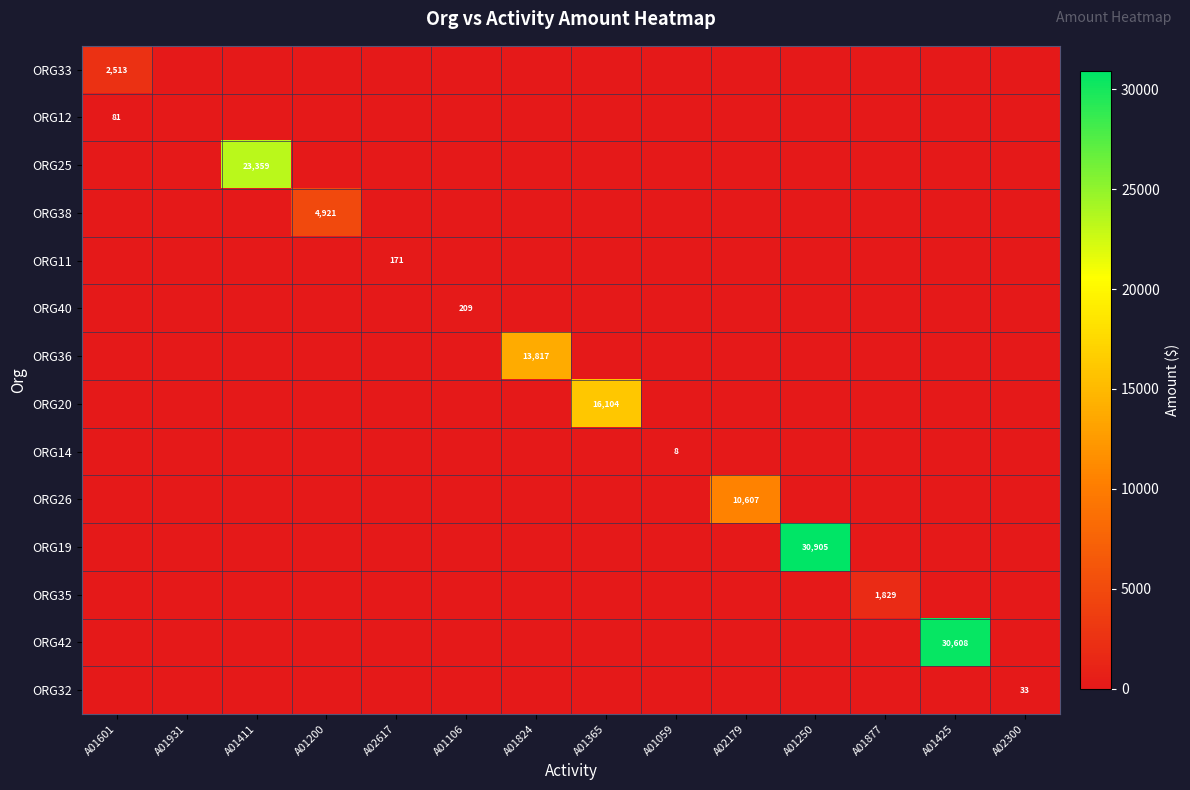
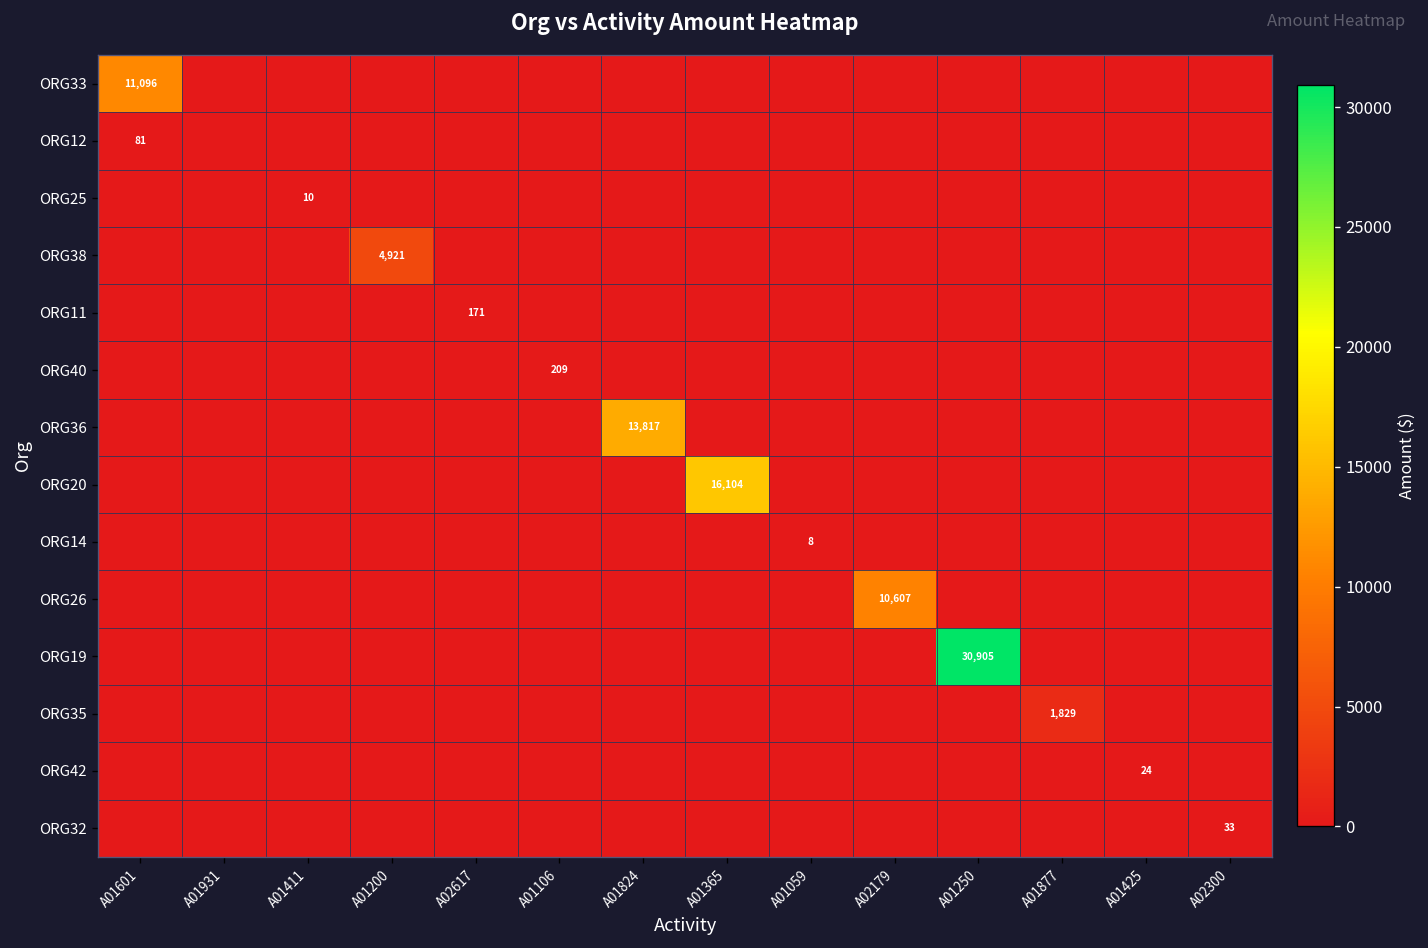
  {
    "ORG33": {
-     "A01601": "2,513"
+     "A01601": "11,096"
    },
    "ORG12": {
      "A01601": "81"
    },
    "ORG25": {
-     "A01411": "23,359"
+     "A01411": "10"
    },
    "ORG38": {
      "A01200": "4,921"
    },
    "ORG11": {
      "A02617": "171"
    },
    "ORG40": {
      "A01106": "209"
    },
    "ORG36": {
      "A01824": "13,817"
    },
    "ORG20": {
      "A01365": "16,104"
    },
    "ORG14": {
      "A01059": "8"
    },
    "ORG26": {
      "A02179": "10,607"
    },
    "ORG19": {
      "A01250": "30,905"
    },
    "ORG35": {
      "A01877": "1,829"
    },
    "ORG42": {
-     "A01425": "30,608"
+     "A01425": "24"
    },
    "ORG32": {
      "A02300": "33"
    }
  }
